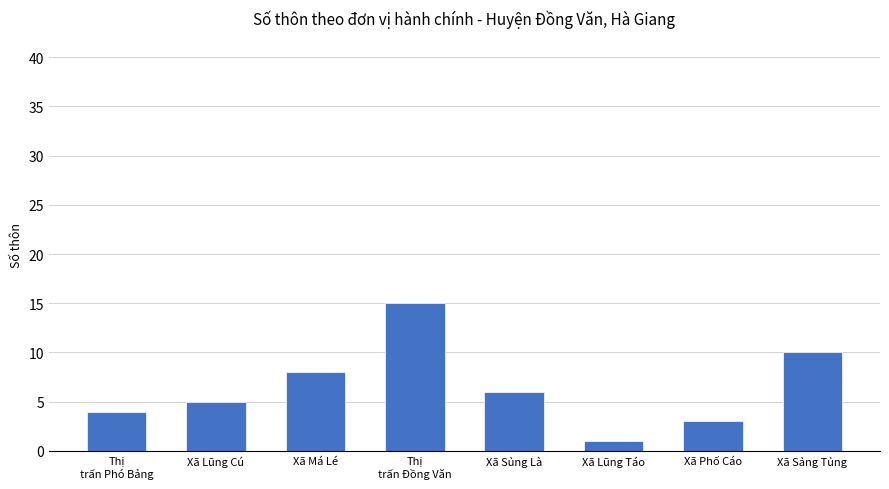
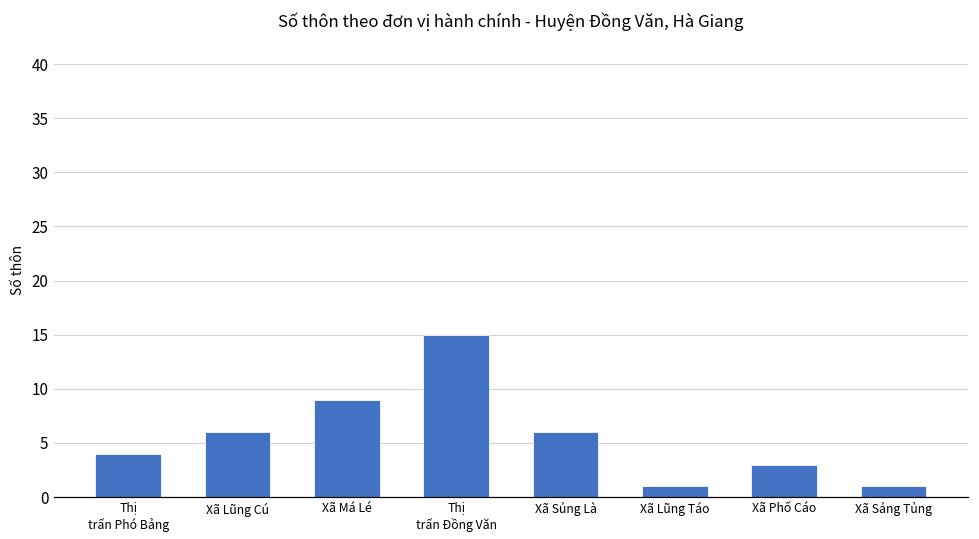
  {
    "Thị trấn Phó Bảng": 4,
-   "Xã Lũng Cú": 5,
-   "Xã Má Lé": 8,
+   "Xã Lũng Cú": 6,
+   "Xã Má Lé": 9,
    "Thị trấn Đồng Văn": 15,
    "Xã Sủng Là": 6,
    "Xã Lũng Táo": 1,
    "Xã Phố Cáo": 3,
-   "Xã Sảng Tủng": 10
+   "Xã Sảng Tủng": 1
  }
